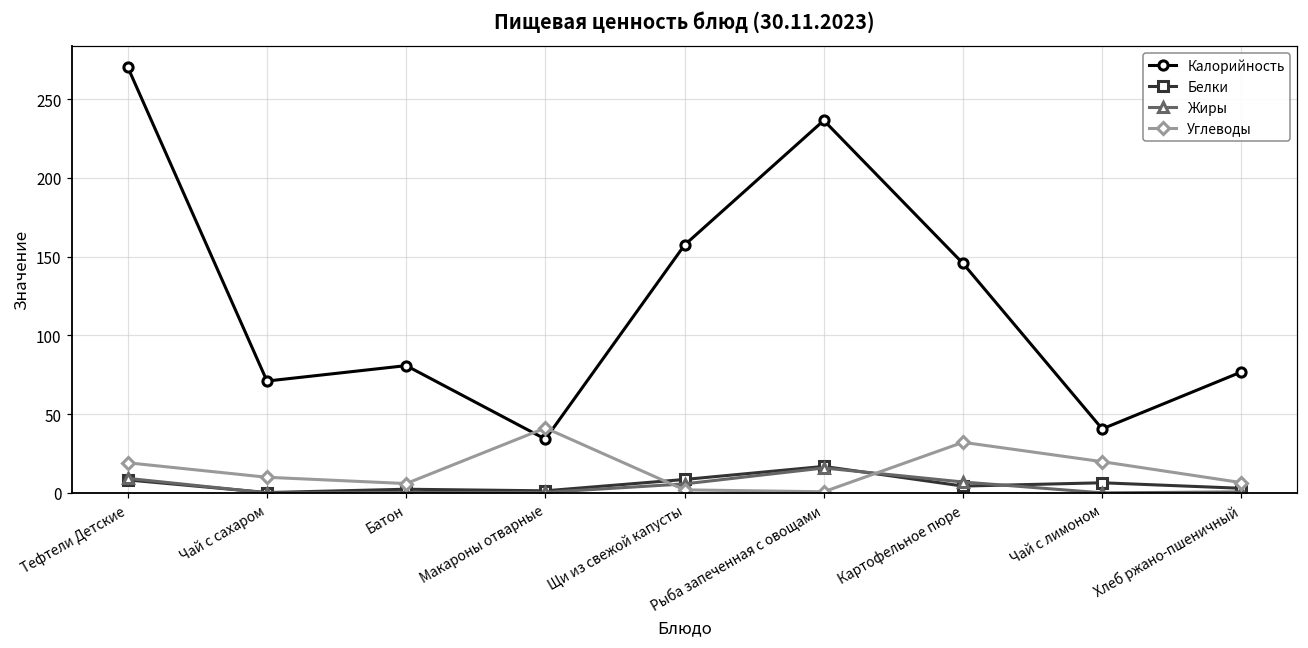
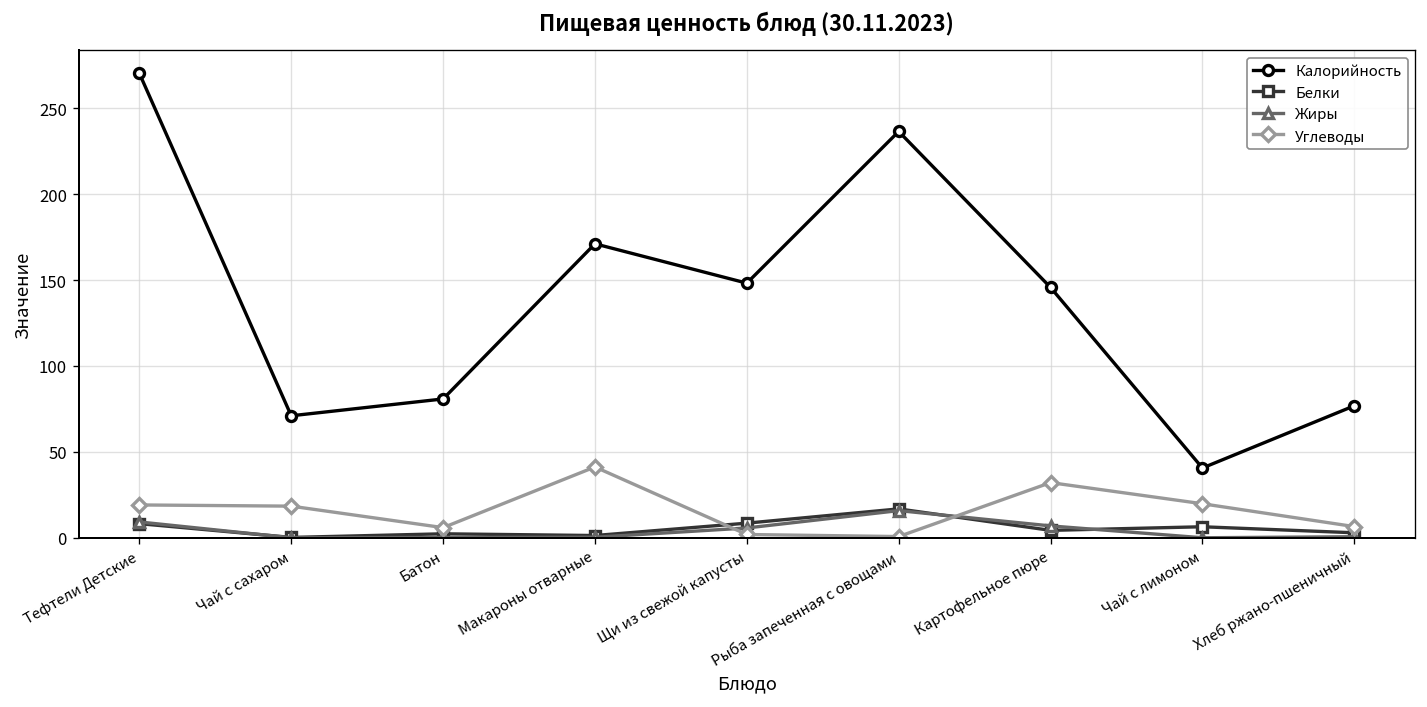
  {
    "Калорийность": {
      "Тефтели Детские": 270,
      "Чай с сахаром": 71,
      "Батон": 81,
-     "Макароны отварные": 34,
-     "Щи из свежой капусты": 157,
+     "Макароны отварные": 171,
+     "Щи из свежой капусты": 148,
      "Рыба запеченная с овощами": 237,
      "Картофельное пюре": 146,
      "Чай с лимоном": 41,
      "Хлеб ржано-пшеничный": 77
    },
    "Белки": {
      "Батон": 2,
      "Щи из свежой капусты": 9,
      "Картофельное пюре": 4,
      "Чай с лимоном": 6,
      "Хлеб ржано-пшеничный": 3
    },
    "Жиры": {
      "Батон": 0,
      "Щи из свежой капусты": 6,
      "Картофельное пюре": 7,
      "Чай с лимоном": 0,
      "Хлеб ржано-пшеничный": 1
    },
    "Углеводы": {
      "Тефтели Детские": 19,
-     "Чай с сахаром": 10,
+     "Чай с сахаром": 18,
      "Батон": 6,
      "Макароны отварные": 41,
      "Щи из свежой капусты": 2,
      "Рыба запеченная с овощами": 1,
      "Картофельное пюре": 32,
      "Чай с лимоном": 20,
      "Хлеб ржано-пшеничный": 7
    }
  }
